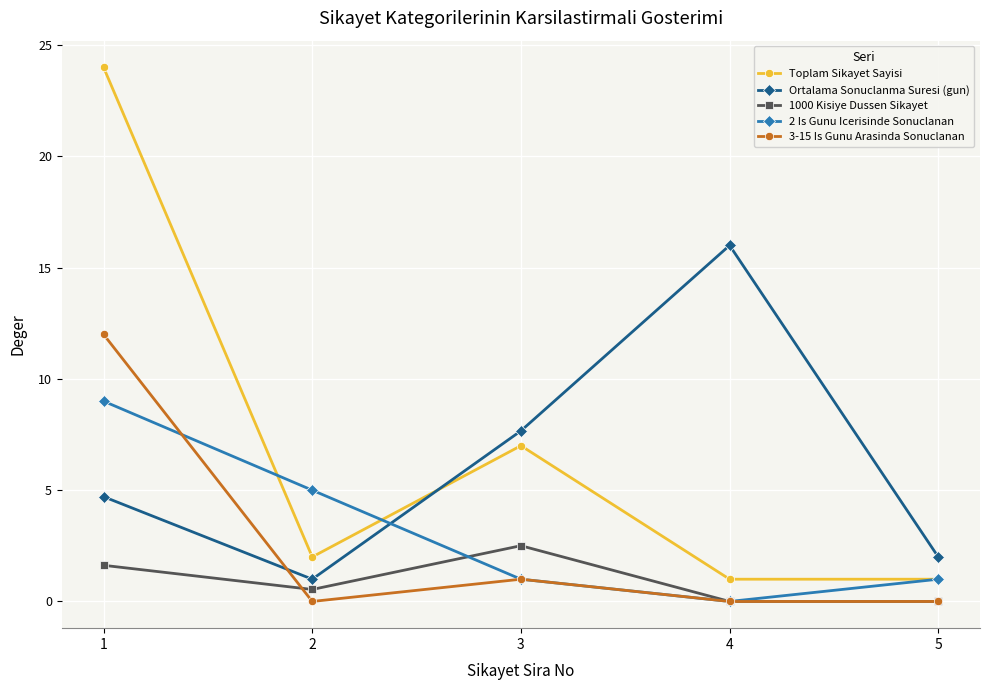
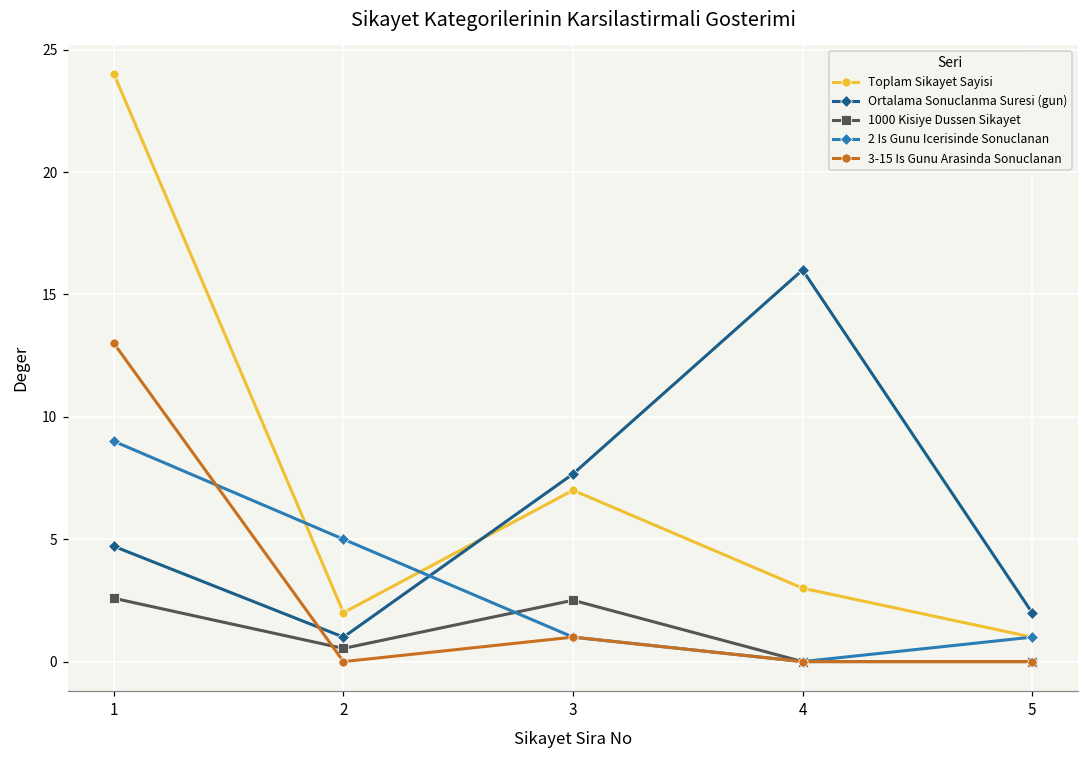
  {
    "Toplam Sikayet Sayisi": {
      "1": 24,
      "2": 2,
      "3": 7,
-     "4": 1
+     "4": 3
    },
    "1000 Kisiye Dussen Sikayet": {
-     "1": 1.6,
+     "1": 2.6,
      "2": 0.5,
      "3": 2.5
    },
    "3-15 Is Gunu Arasinda Sonuclanan": {
-     "1": 12,
+     "1": 13,
      "2": 0
    }
  }
